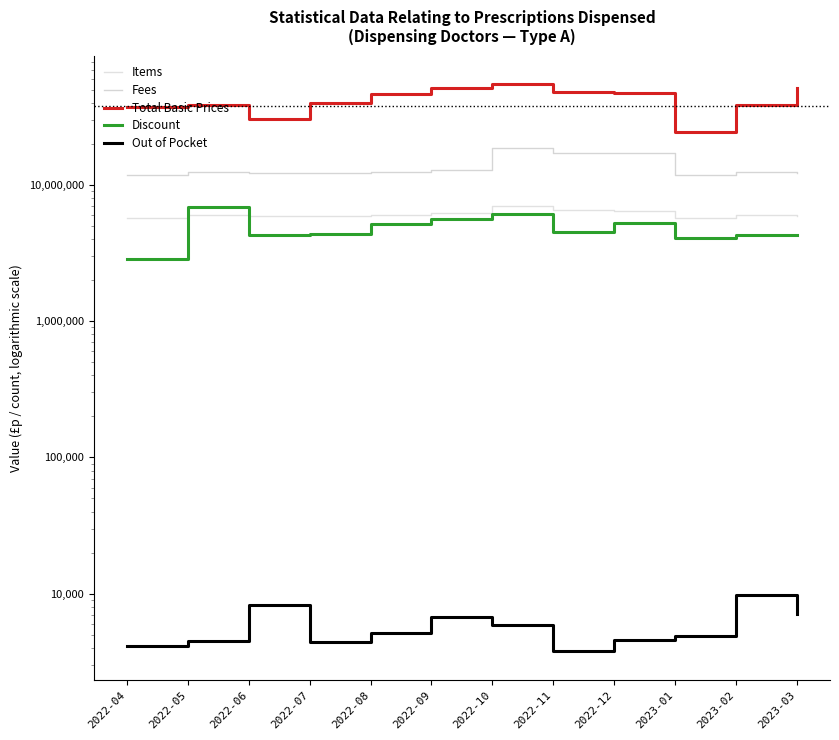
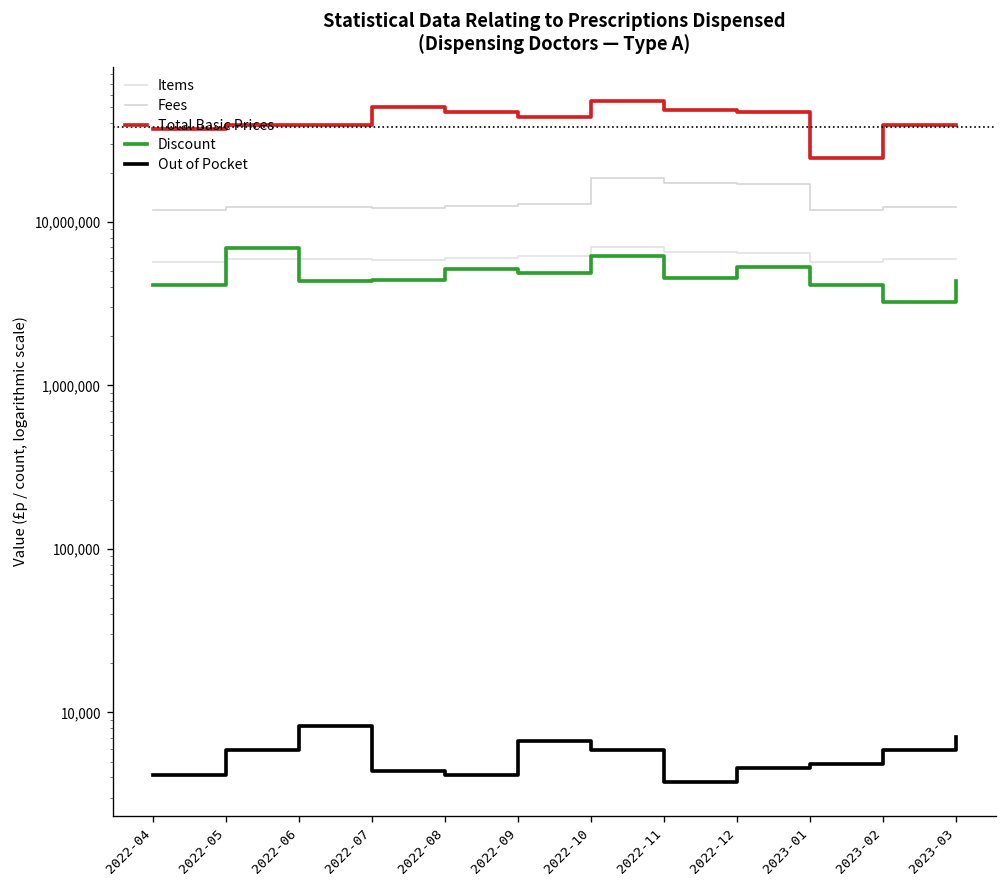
  {
    "Total Basic Prices": {
      "2022-04": "37,000,000",
      "2022-05": "39,000,000",
-     "2022-06": "31,000,000",
-     "2022-07": "40,000,000",
+     "2022-06": "39,000,000",
+     "2022-07": "51,000,000",
      "2022-08": "47,000,000",
-     "2022-09": "51,000,000",
+     "2022-09": "44,000,000",
      "2022-10": "55,000,000",
      "2022-11": "48,000,000",
      "2022-12": "47,000,000",
      "2023-01": "24,000,000",
      "2023-02": "39,000,000",
-     "2023-03": "51,000,000"
+     "2023-03": "39,000,000"
    },
    "Discount": {
-     "2022-04": "2,900,000",
+     "2022-04": "4,100,000",
      "2022-05": "7,000,000",
      "2022-06": "4,300,000",
      "2022-07": "4,400,000",
      "2022-08": "5,200,000",
-     "2022-09": "5,600,000",
+     "2022-09": "4,800,000",
      "2022-10": "6,000,000",
      "2022-11": "4,500,000",
      "2022-12": "5,300,000",
      "2023-01": "4,100,000",
-     "2023-02": "4,300,000",
+     "2023-02": "3,200,000",
      "2023-03": "4,300,000"
    },
    "Out of Pocket": {
      "2022-04": "4,100",
-     "2022-05": "4,500",
+     "2022-05": "5,900",
      "2022-06": "8,000",
      "2022-07": "4,400",
-     "2022-08": "5,200",
+     "2022-08": "4,100",
      "2022-09": "7,000",
      "2022-10": "6,000",
      "2022-11": "3,800",
      "2022-12": "4,500",
      "2023-01": "4,900",
-     "2023-02": "10,000",
+     "2023-02": "5,900",
      "2023-03": "7,000"
    }
  }
